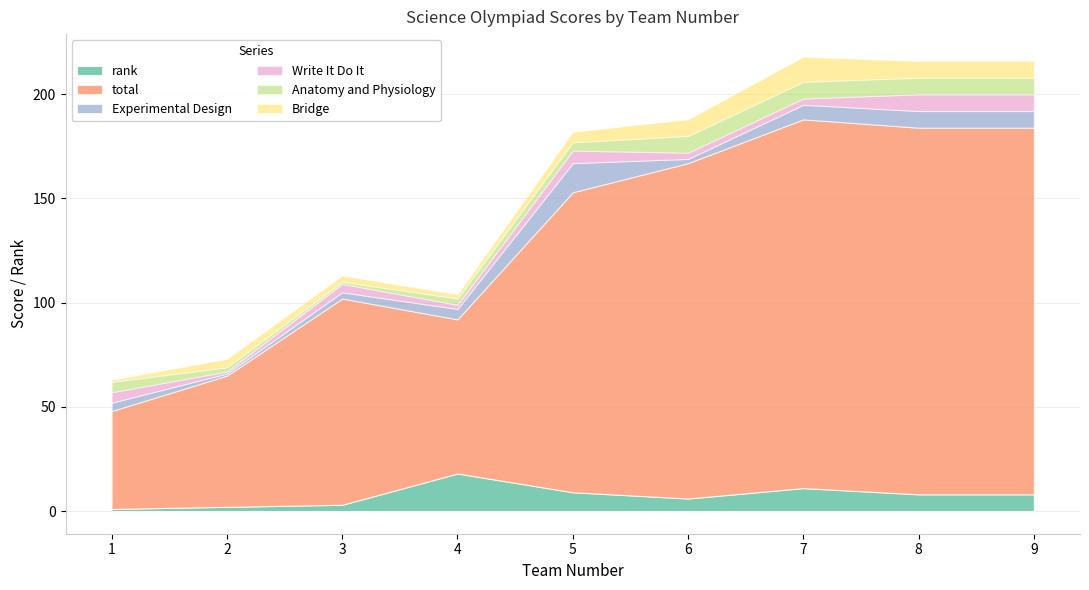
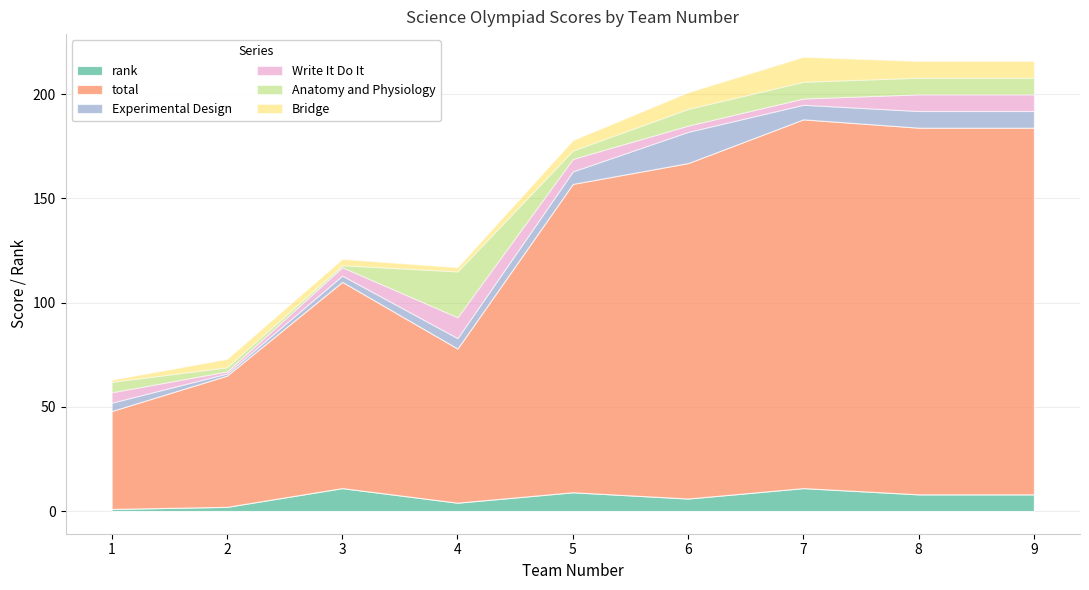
  {
    "rank": {
      "2": 2,
-     "3": 3,
-     "4": 18,
+     "3": 11,
+     "4": 4,
      "5": 9,
      "6": 6,
      "7": 11,
      "8": 8,
      "9": 8
    },
    "total": {
      "1": 47,
      "3": 99,
      "4": 74,
-     "5": 144,
+     "5": 148,
      "6": 161,
      "7": 177,
      "8": 176,
      "9": 176
    },
    "Experimental Design": {
      "1": 4,
      "3": 3,
      "4": 5,
-     "5": 14,
-     "6": 2,
+     "5": 6,
+     "6": 15,
      "7": 7,
      "8": 8,
      "9": 8
    },
    "Write It Do It": {
      "1": 5,
-     "4": 2,
+     "4": 10,
      "5": 6,
      "6": 3,
      "7": 3,
      "8": 8,
      "9": 8
    },
    "Anatomy and Physiology": {
      "2": 2,
-     "4": 3,
+     "4": 22,
      "5": 4,
      "6": 8,
      "7": 8,
      "8": 8,
      "9": 8
    },
    "Bridge": {
      "2": 4,
      "3": 3,
      "4": 2,
      "5": 5,
      "6": 8,
      "7": 12,
      "8": 8,
      "9": 8
    }
  }
